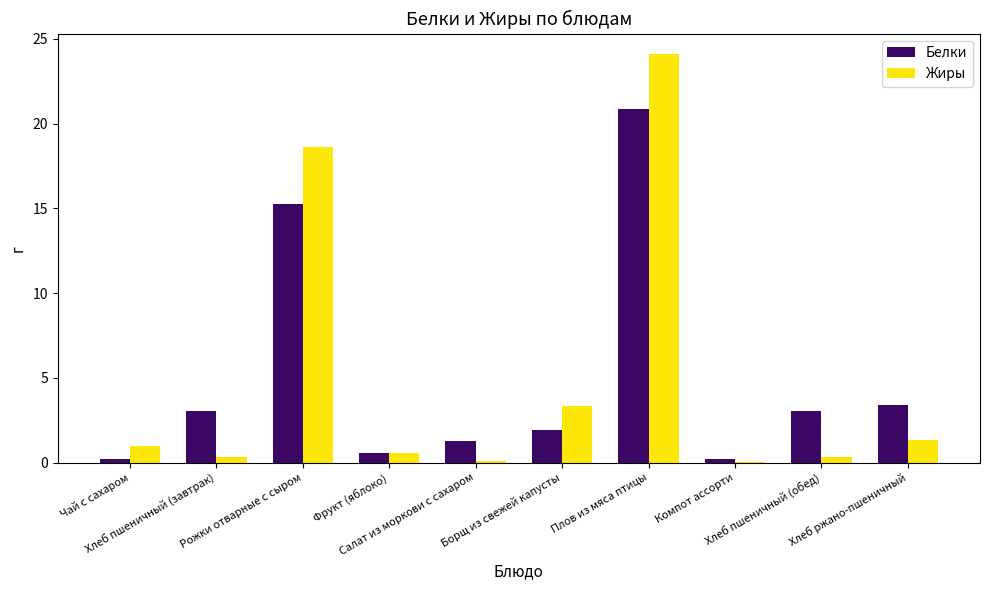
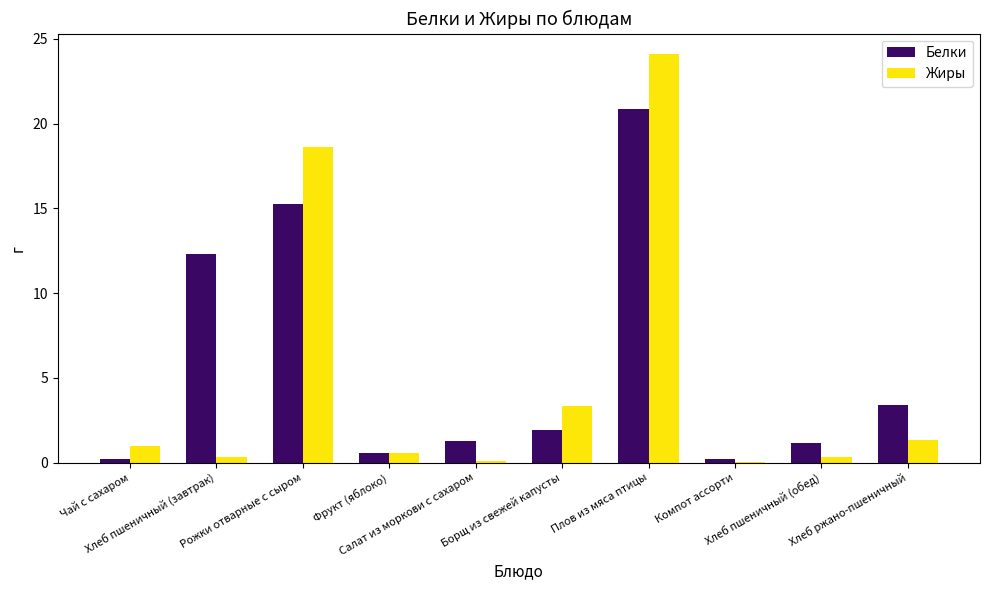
  {
    "Белки": {
      "Чай с сахаром": 0.2,
-     "Хлеб пшеничный (завтрак)": 3.0,
+     "Хлеб пшеничный (завтрак)": 12.3,
      "Рожки отварные с сыром": 15.3,
      "Фрукт (яблоко)": 0.6,
      "Салат из моркови с сахаром": 1.3,
      "Борщ из свежей капусты": 1.9,
      "Плов из мяса птицы": 20.9,
      "Компот ассорти": 0.2,
-     "Хлеб пшеничный (обед)": 3.0,
+     "Хлеб пшеничный (обед)": 1.2,
      "Хлеб ржано-пшеничный": 3.4
    },
    "Жиры": {
      "Чай с сахаром": 1.0,
      "Хлеб пшеничный (завтрак)": 0.3,
      "Рожки отварные с сыром": 18.6,
      "Фрукт (яблоко)": 0.6,
      "Борщ из свежей капусты": 3.4,
      "Плов из мяса птицы": 24.1,
      "Хлеб пшеничный (обед)": 0.3,
      "Хлеб ржано-пшеничный": 1.3
    }
  }
